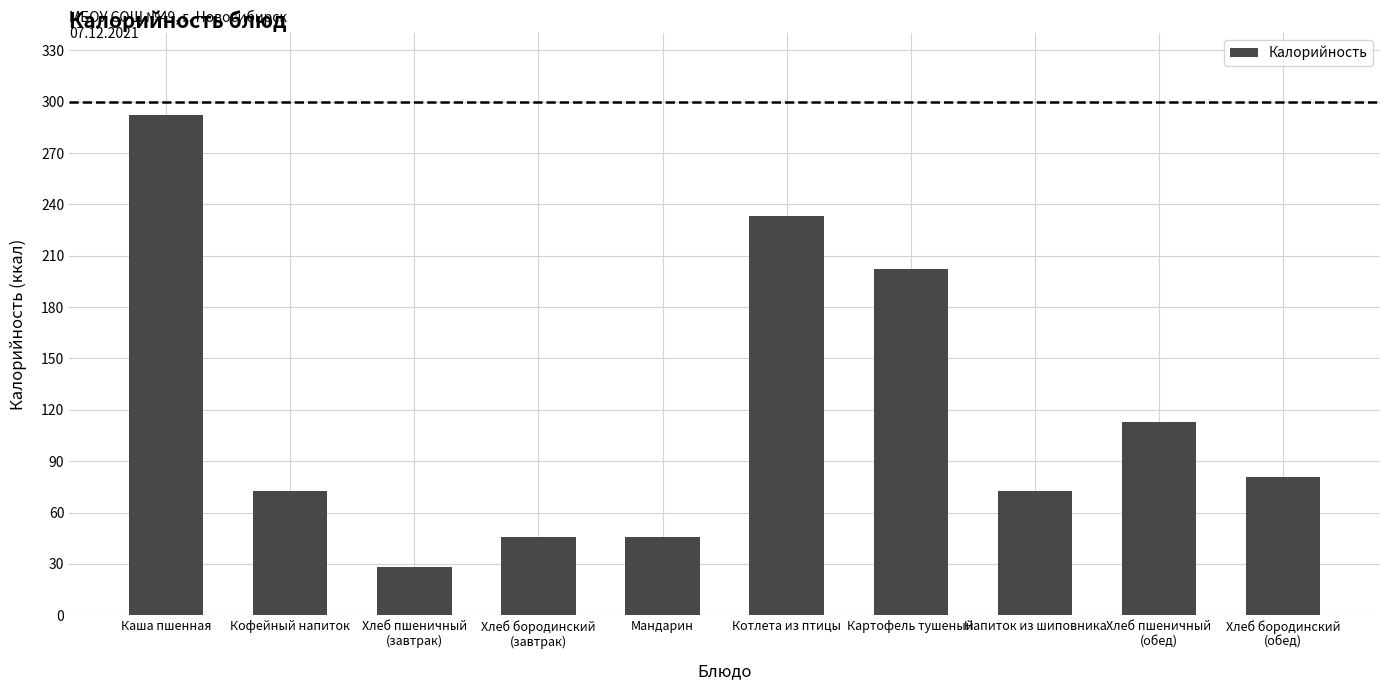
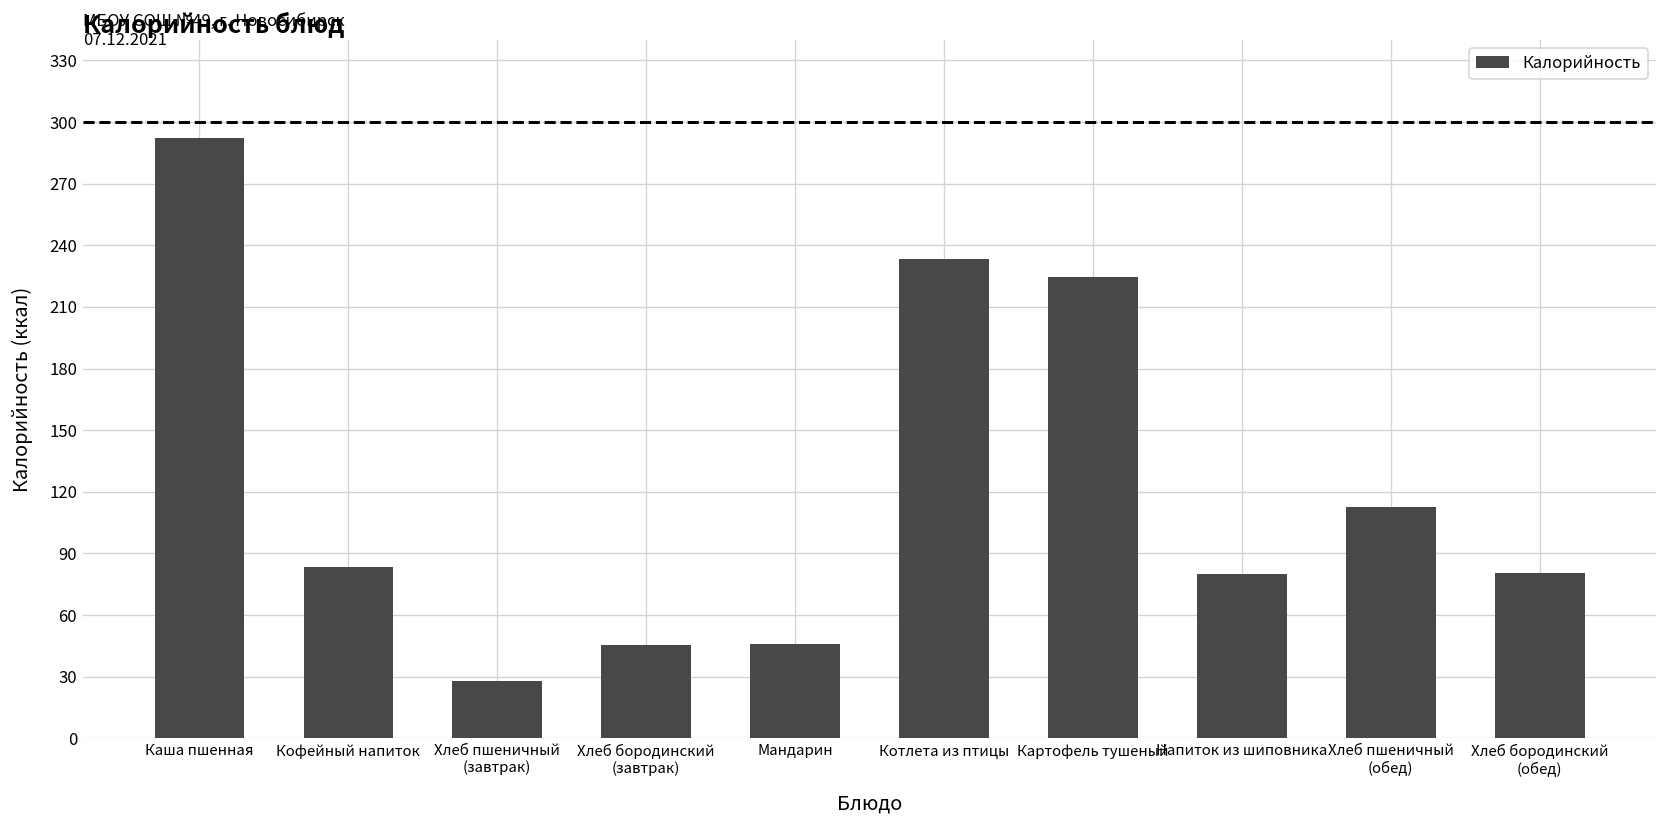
  {
    "Каша пшенная": 292,
-   "Кофейный напиток": 73,
+   "Кофейный напиток": 83,
    "Хлеб пшеничный (завтрак)": 28,
    "Хлеб бородинский (завтрак)": 46,
    "Мандарин": 46,
    "Котлета из птицы": 233,
-   "Картофель тушеный": 202,
-   "Напиток из шиповника": 72,
+   "Картофель тушеный": 225,
+   "Напиток из шиповника": 80,
    "Хлеб пшеничный (обед)": 113,
    "Хлеб бородинский (обед)": 81
  }
